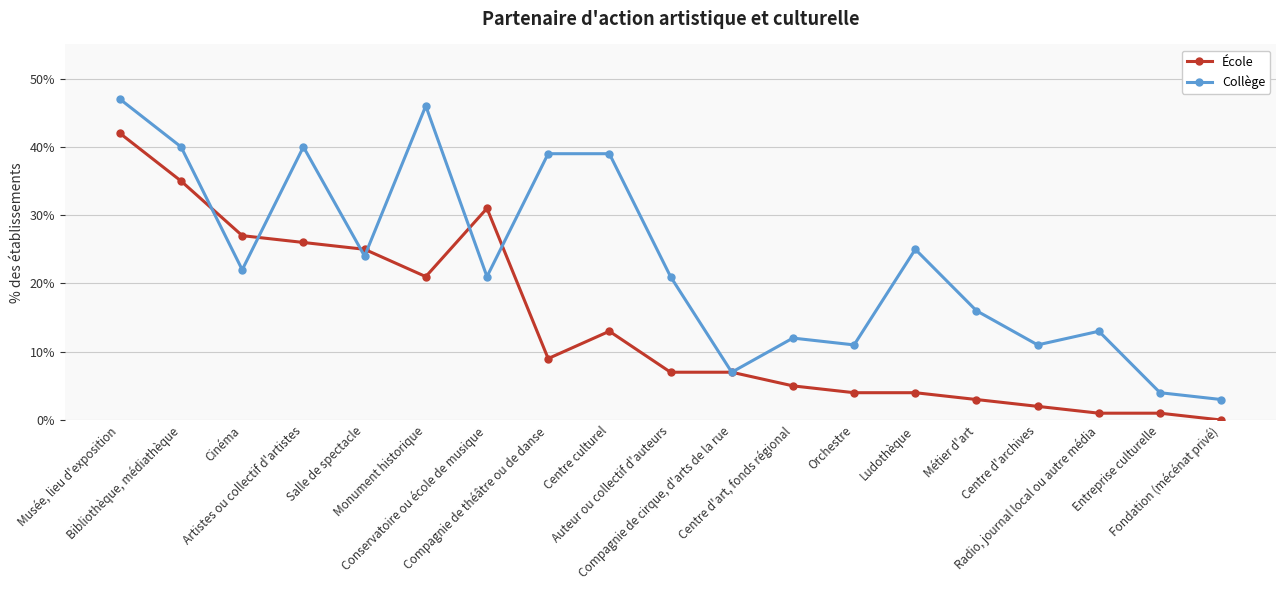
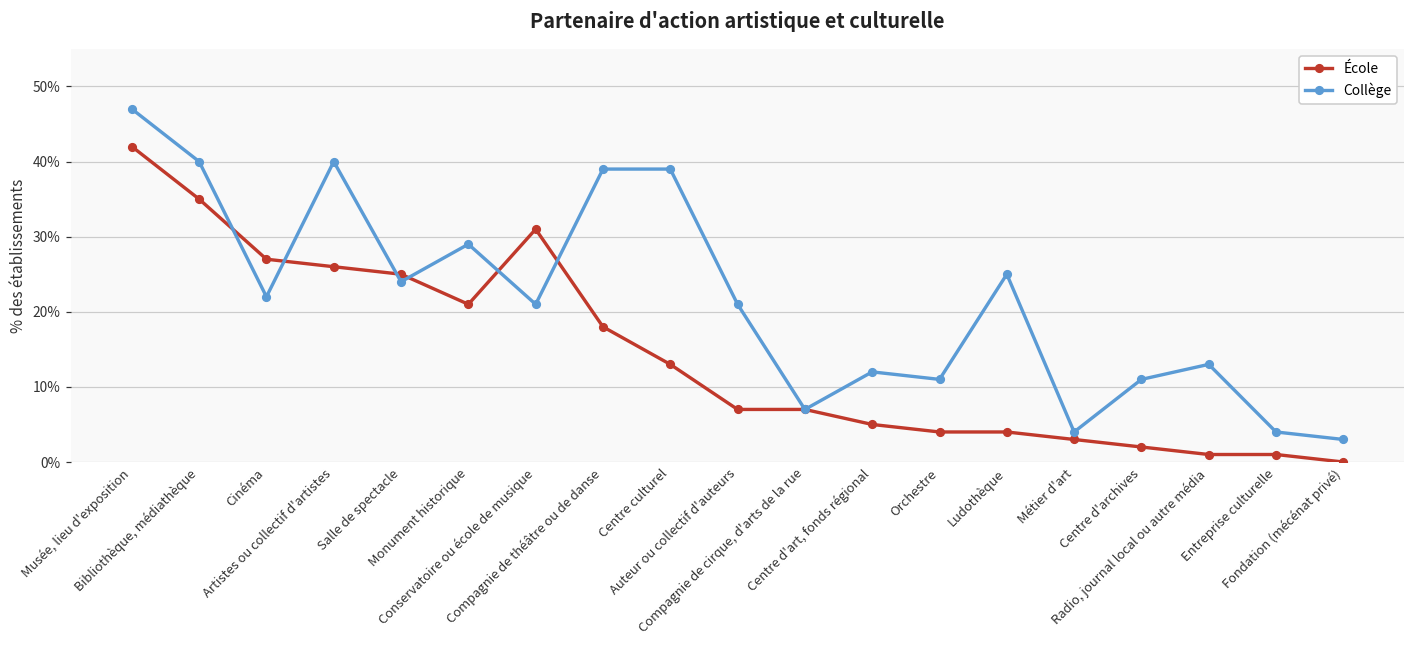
  {
    "École": {
      "Musée, lieu d'exposition": "42%",
      "Bibliothèque, médiathèque": "35%",
      "Cinéma": "27%",
      "Artistes ou collectif d'artistes": "26%",
      "Salle de spectacle": "25%",
      "Monument historique": "21%",
      "Conservatoire ou école de musique": "31%",
-     "Compagnie de théâtre ou de danse": "9%",
+     "Compagnie de théâtre ou de danse": "18%",
      "Centre culturel": "13%",
      "Auteur ou collectif d'auteurs": "7%",
      "Centre d'art, fonds régional": "5%",
      "Orchestre": "4%",
      "Ludothèque": "4%",
      "Métier d'art": "3%",
      "Centre d'archives": "2%",
      "Radio, journal local ou autre média": "1%",
      "Entreprise culturelle": "1%",
      "Fondation (mécénat privé)": "0%"
    },
    "Collège": {
      "Musée, lieu d'exposition": "47%",
      "Bibliothèque, médiathèque": "40%",
      "Cinéma": "22%",
      "Artistes ou collectif d'artistes": "40%",
      "Salle de spectacle": "24%",
-     "Monument historique": "46%",
+     "Monument historique": "29%",
      "Conservatoire ou école de musique": "21%",
      "Compagnie de théâtre ou de danse": "39%",
      "Centre culturel": "39%",
      "Auteur ou collectif d'auteurs": "21%",
      "Centre d'art, fonds régional": "12%",
      "Orchestre": "11%",
      "Ludothèque": "25%",
-     "Métier d'art": "16%",
+     "Métier d'art": "4%",
      "Centre d'archives": "11%",
      "Radio, journal local ou autre média": "13%",
      "Entreprise culturelle": "4%",
      "Fondation (mécénat privé)": "3%"
    }
  }
